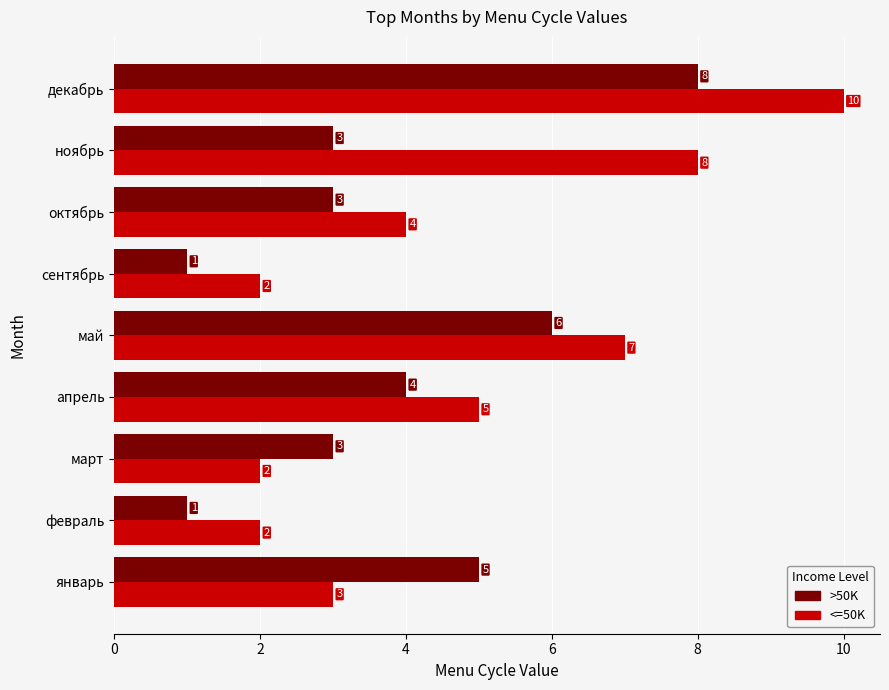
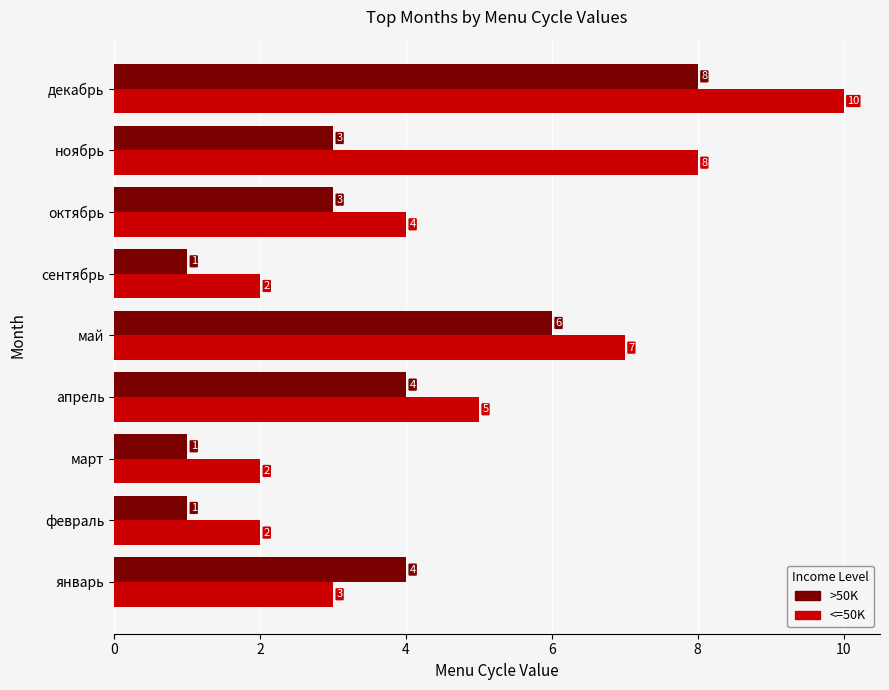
  {
    ">50K": {
-     "март": 3,
-     "январь": 5
+     "март": 1,
+     "январь": 4
    }
  }
